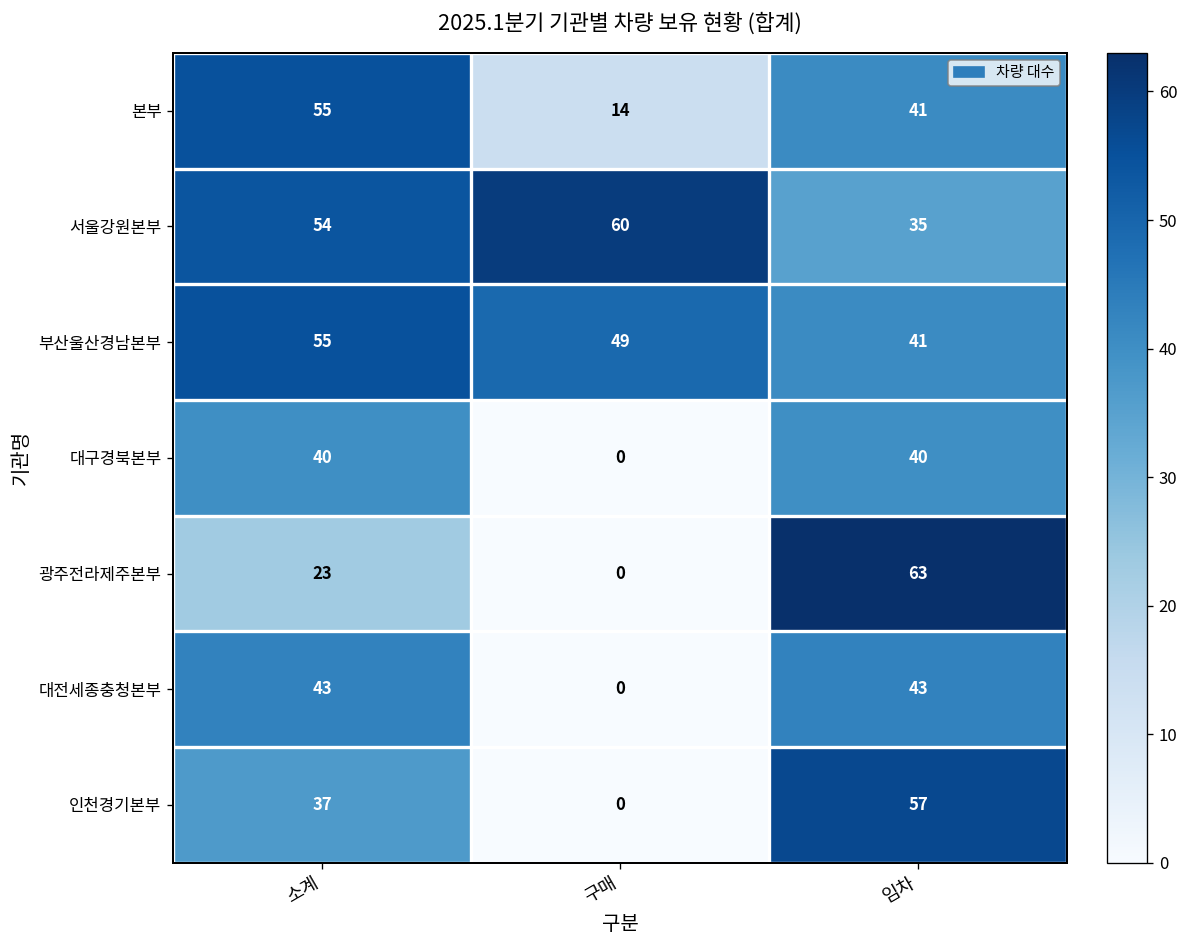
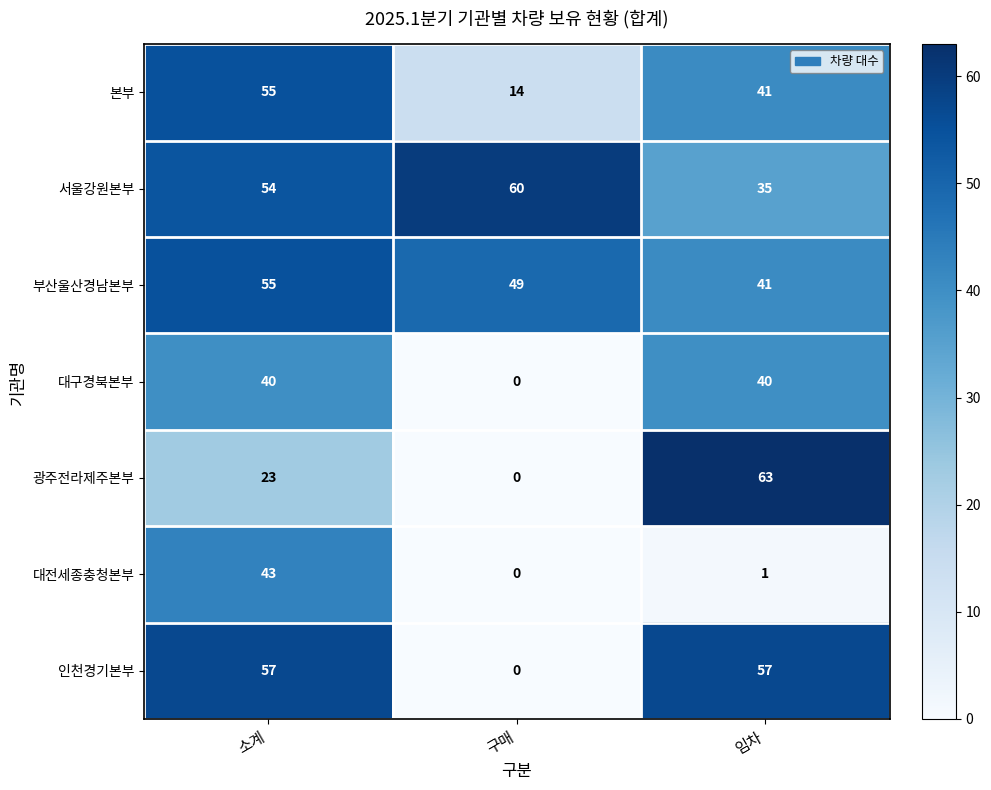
  {
    "본부": {
      "소계": 55,
      "구매": 14,
      "임차": 41
    },
    "서울강원본부": {
      "소계": 54,
      "구매": 60,
      "임차": 35
    },
    "부산울산경남본부": {
      "소계": 55,
      "구매": 49,
      "임차": 41
    },
    "대구경북본부": {
      "소계": 40,
      "구매": 0,
      "임차": 40
    },
    "광주전라제주본부": {
      "소계": 23,
      "구매": 0,
      "임차": 63
    },
    "대전세종충청본부": {
      "소계": 43,
      "구매": 0,
-     "임차": 43
+     "임차": 1
    },
    "인천경기본부": {
-     "소계": 37,
+     "소계": 57,
      "구매": 0,
      "임차": 57
    }
  }
